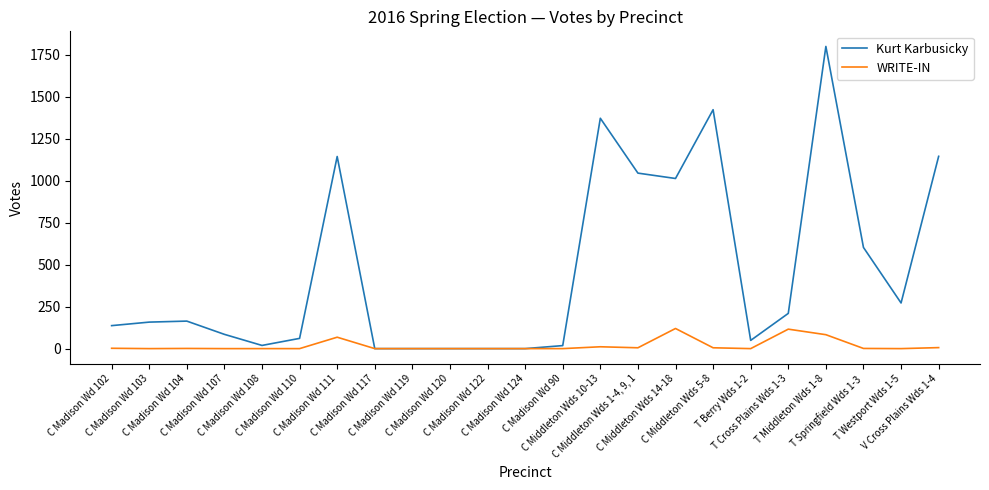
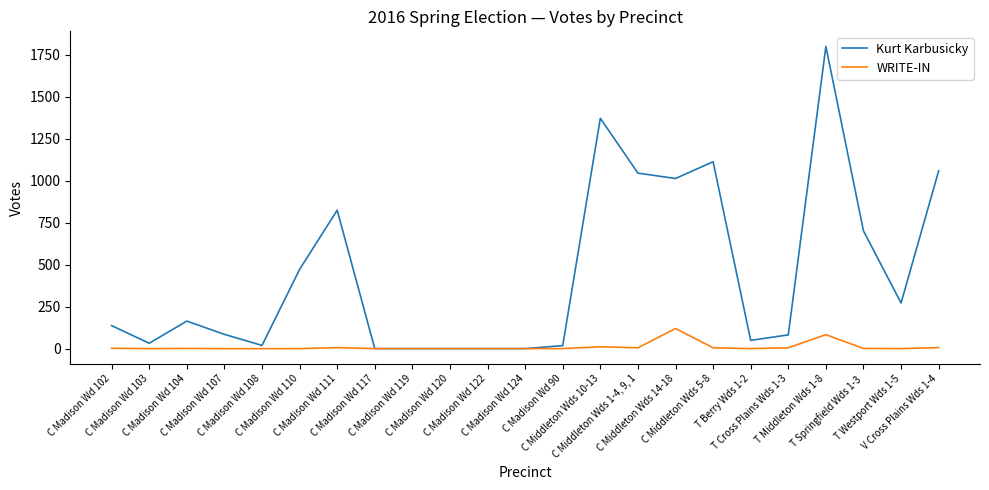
  {
    "Kurt Karbusicky": {
      "C Madison Wd 102": 140,
-     "C Madison Wd 103": 160,
+     "C Madison Wd 103": 30,
      "C Madison Wd 104": 160,
      "C Madison Wd 107": 90,
      "C Madison Wd 108": 20,
-     "C Madison Wd 110": 60,
-     "C Madison Wd 111": 1150,
+     "C Madison Wd 110": 470,
+     "C Madison Wd 111": 830,
      "C Madison Wd 90": 20,
      "C Middleton Wds 10-13": 1370,
      "C Middleton Wds 1-4, 9, 1": 1050,
      "C Middleton Wds 14-18": 1010,
-     "C Middleton Wds 5-8": 1420,
+     "C Middleton Wds 5-8": 1110,
      "T Berry Wds 1-2": 50,
-     "T Cross Plains Wds 1-3": 210,
+     "T Cross Plains Wds 1-3": 80,
      "T Middleton Wds 1-8": 1800,
-     "T Springfield Wds 1-3": 600,
+     "T Springfield Wds 1-3": 700,
      "T Westport Wds 1-5": 270,
-     "V Cross Plains Wds 1-4": 1150
+     "V Cross Plains Wds 1-4": 1060
    },
    "WRITE-IN": {
      "C Madison Wd 102": 0,
      "C Madison Wd 103": 0,
      "C Madison Wd 104": 0,
      "C Madison Wd 107": 0,
      "C Madison Wd 108": 0,
      "C Madison Wd 110": 0,
-     "C Madison Wd 111": 70,
+     "C Madison Wd 111": 10,
      "C Madison Wd 90": 0,
      "C Middleton Wds 10-13": 10,
      "C Middleton Wds 1-4, 9, 1": 10,
      "C Middleton Wds 14-18": 120,
      "C Middleton Wds 5-8": 10,
      "T Berry Wds 1-2": 0,
-     "T Cross Plains Wds 1-3": 120,
+     "T Cross Plains Wds 1-3": 10,
      "T Middleton Wds 1-8": 80,
      "T Springfield Wds 1-3": 0,
      "T Westport Wds 1-5": 0,
      "V Cross Plains Wds 1-4": 10
    }
  }
